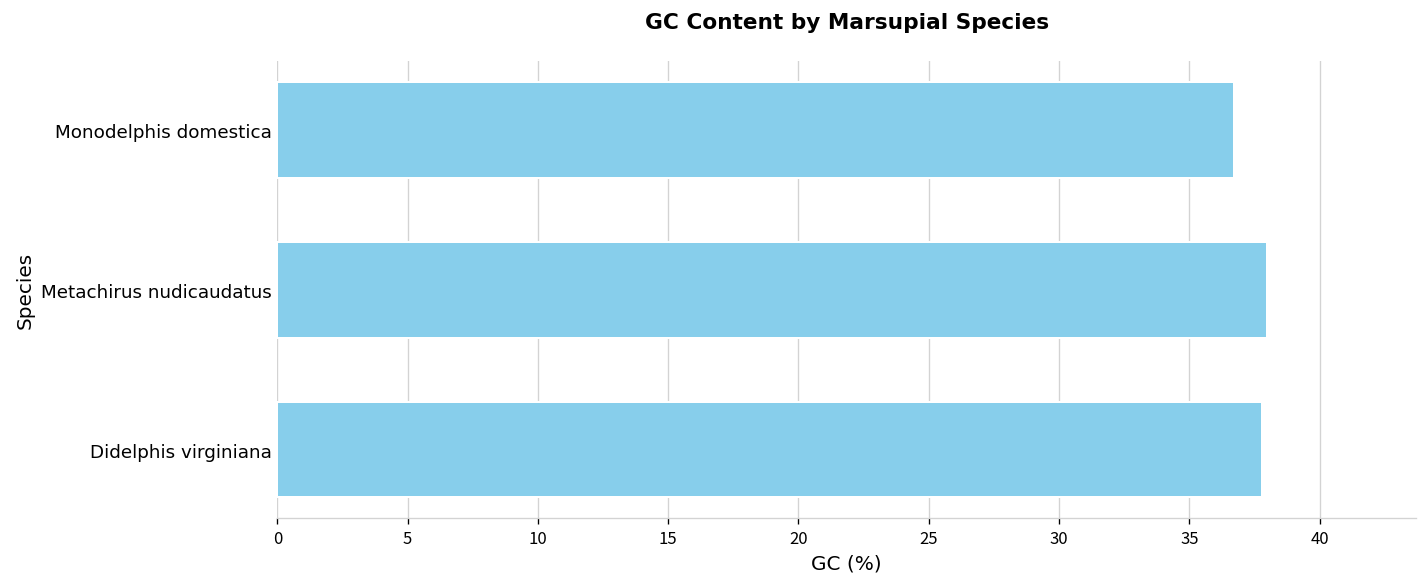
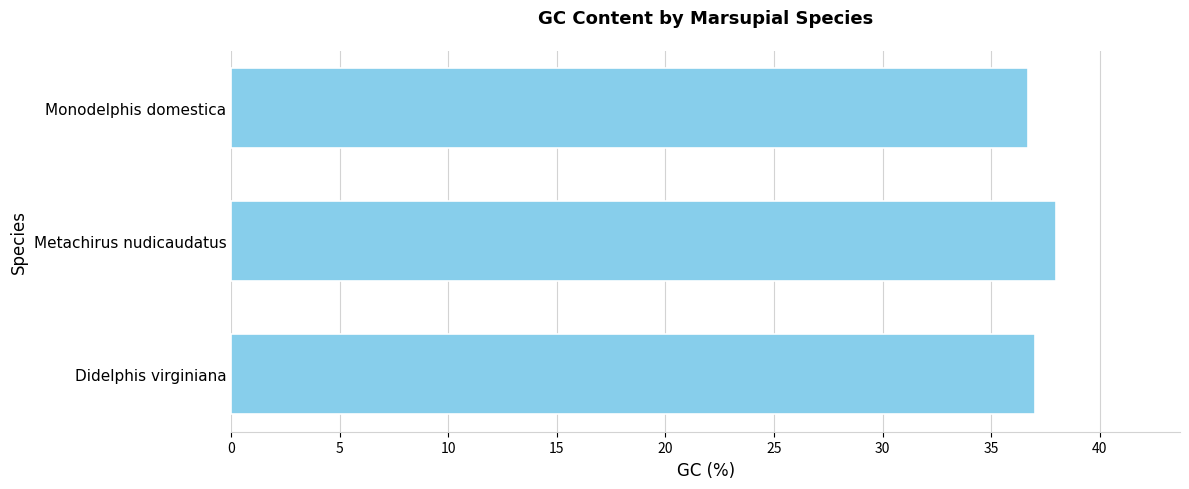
  {
    "Monodelphis domestica": 36.7,
    "Metachirus nudicaudatus": 38.0,
-   "Didelphis virginiana": 37.8
+   "Didelphis virginiana": 37.0
  }
